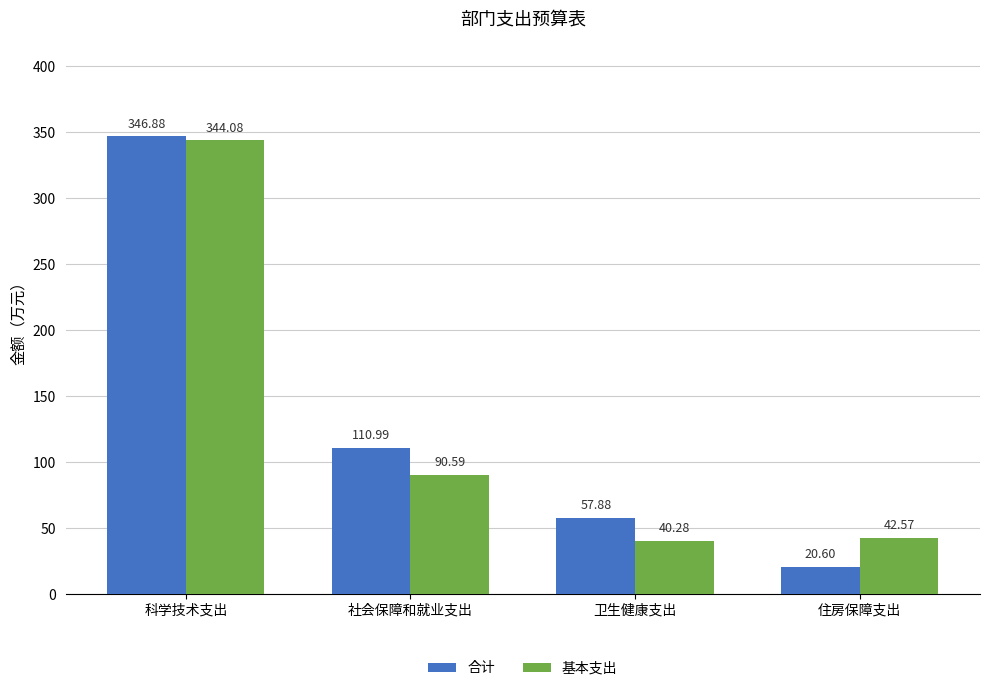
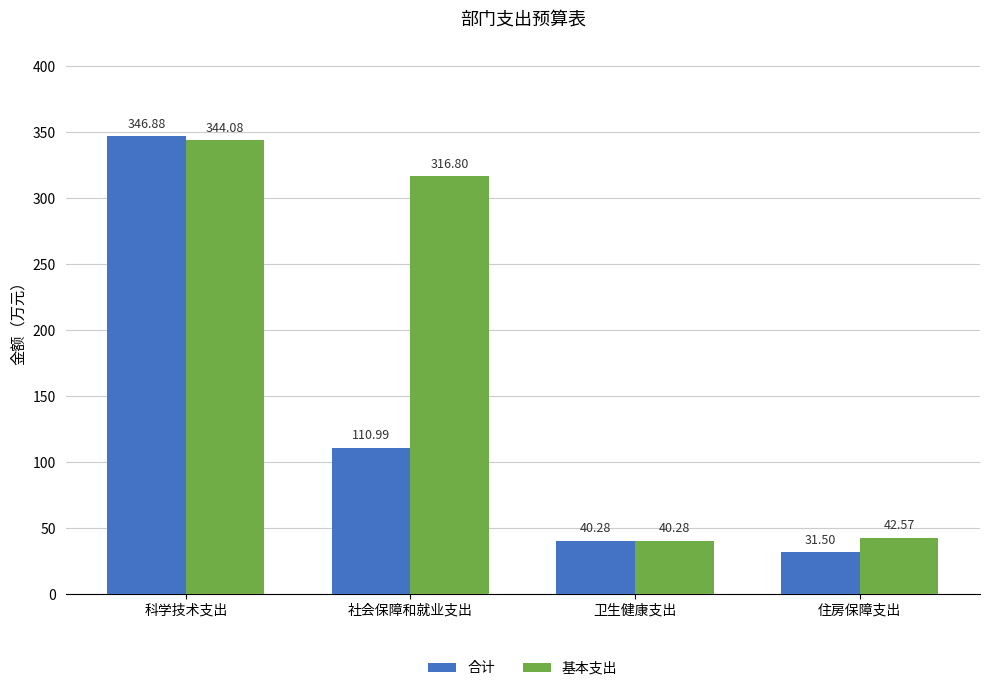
  {
    "合计": {
      "科学技术支出": 346.88,
      "社会保障和就业支出": 110.99,
-     "卫生健康支出": 57.88,
-     "住房保障支出": 20.60
+     "卫生健康支出": 40.28,
+     "住房保障支出": 31.50
    },
    "基本支出": {
      "科学技术支出": 344.08,
-     "社会保障和就业支出": 90.59,
+     "社会保障和就业支出": 316.80,
      "卫生健康支出": 40.28,
      "住房保障支出": 42.57
    }
  }
